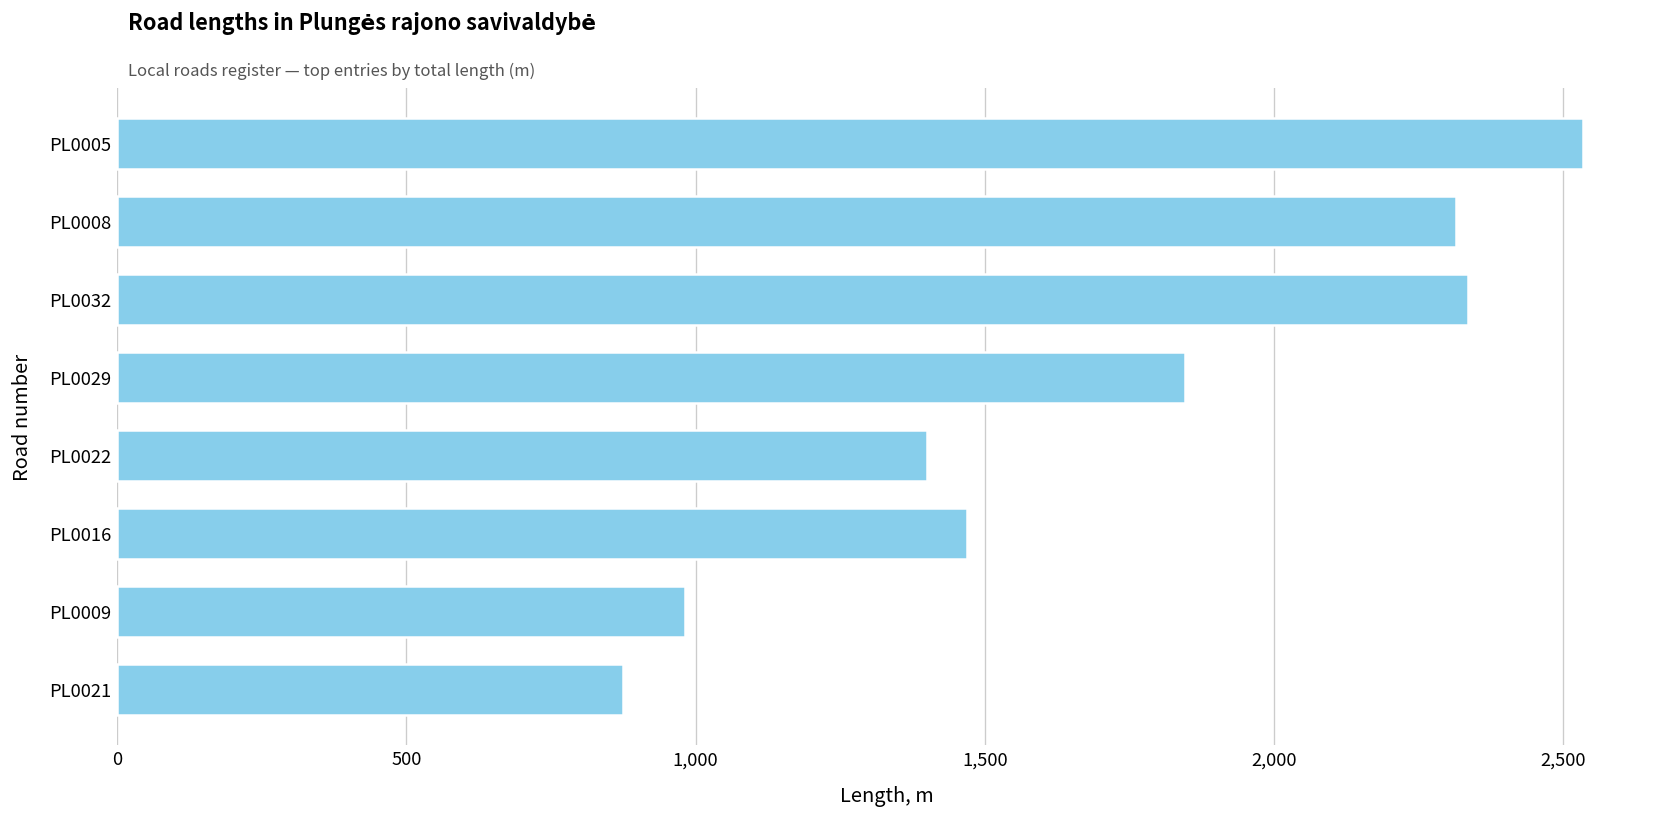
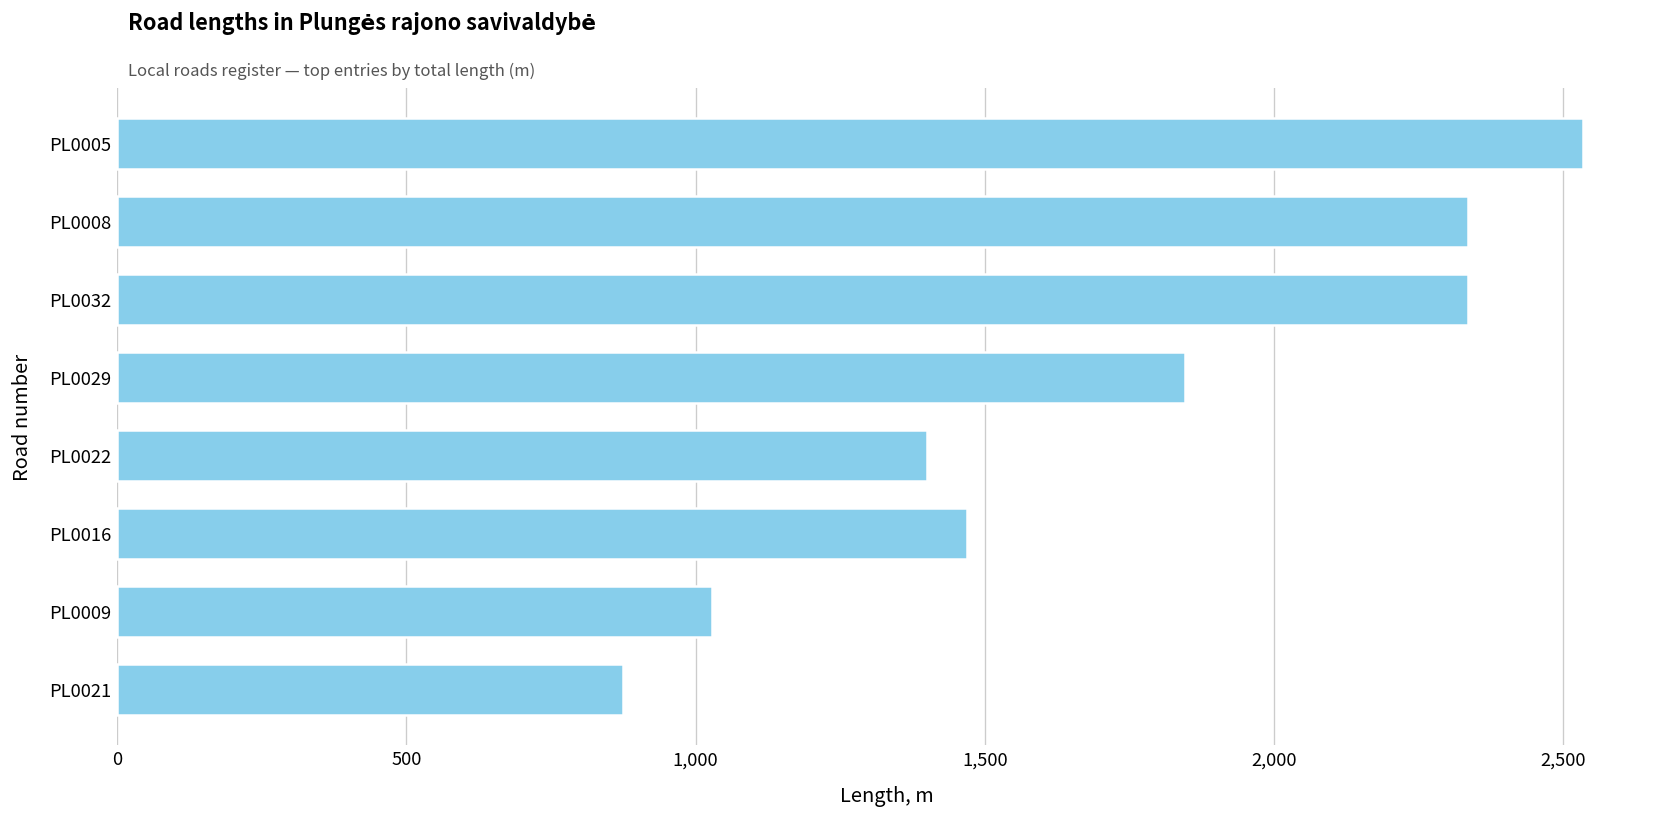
  {
    "PL0005": "2,530",
-   "PL0008": "2,320",
+   "PL0008": "2,340",
    "PL0032": "2,340",
    "PL0029": "1,850",
    "PL0022": "1,400",
    "PL0016": "1,470",
-   "PL0009": "980",
+   "PL0009": "1,030",
    "PL0021": "880"
  }
